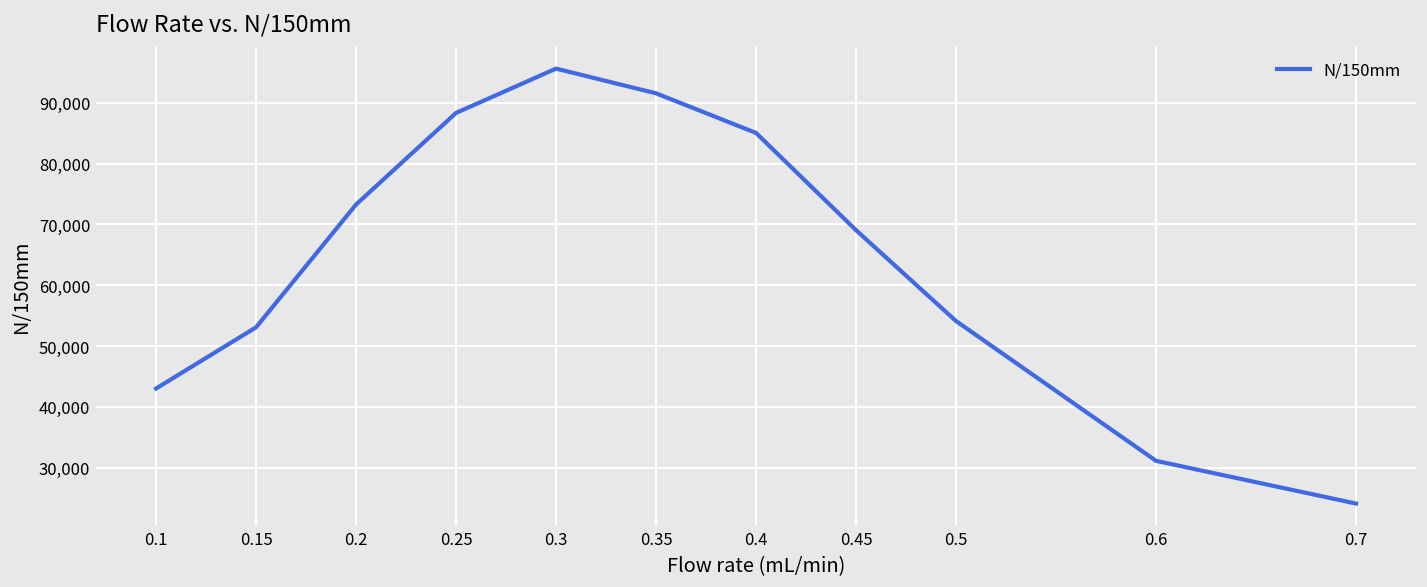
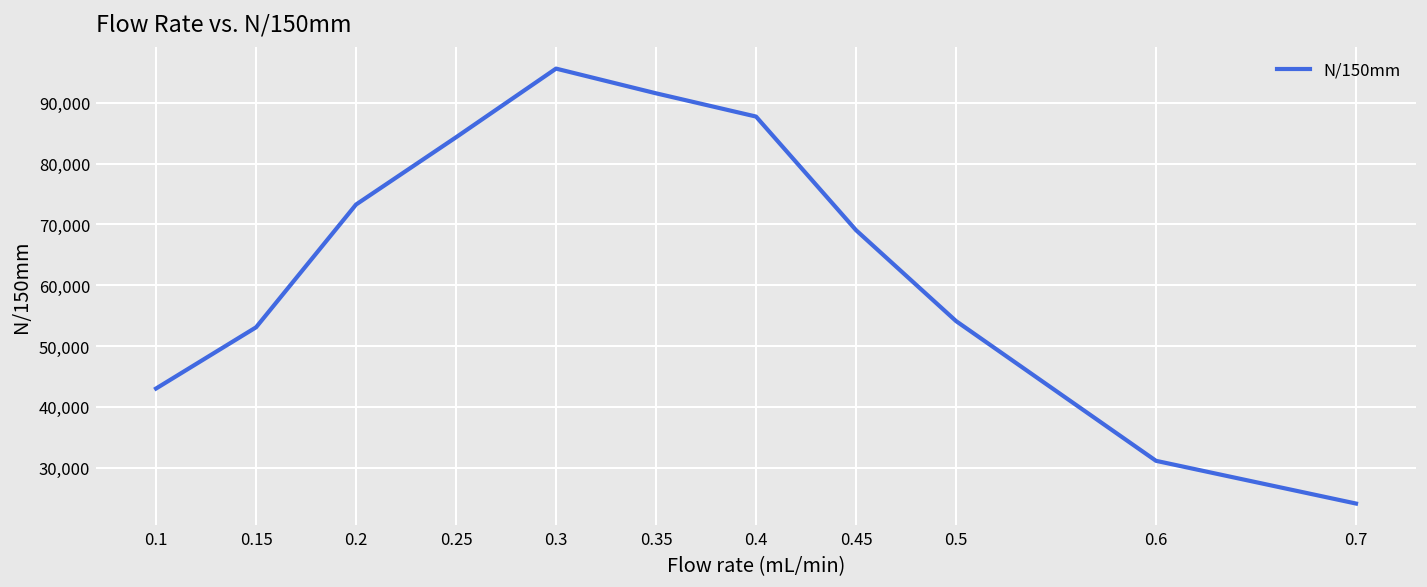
  {
    "0.1": "43,000",
    "0.15": "53,000",
    "0.2": "73,000",
-   "0.25": "88,000",
+   "0.25": "84,000",
    "0.3": "96,000",
    "0.35": "92,000",
-   "0.4": "85,000",
+   "0.4": "88,000",
    "0.45": "69,000",
    "0.5": "54,000",
    "0.6": "31,000",
    "0.7": "24,000"
  }
